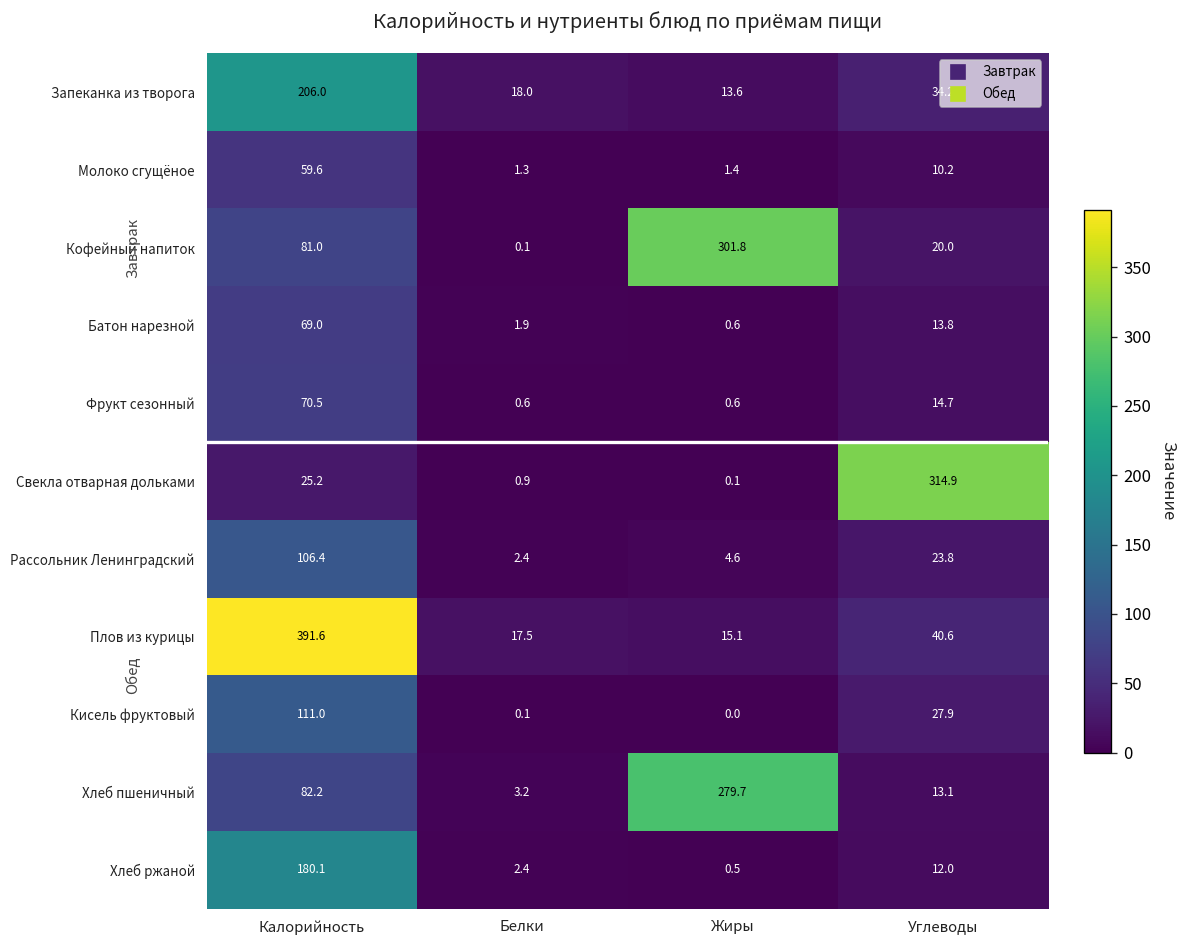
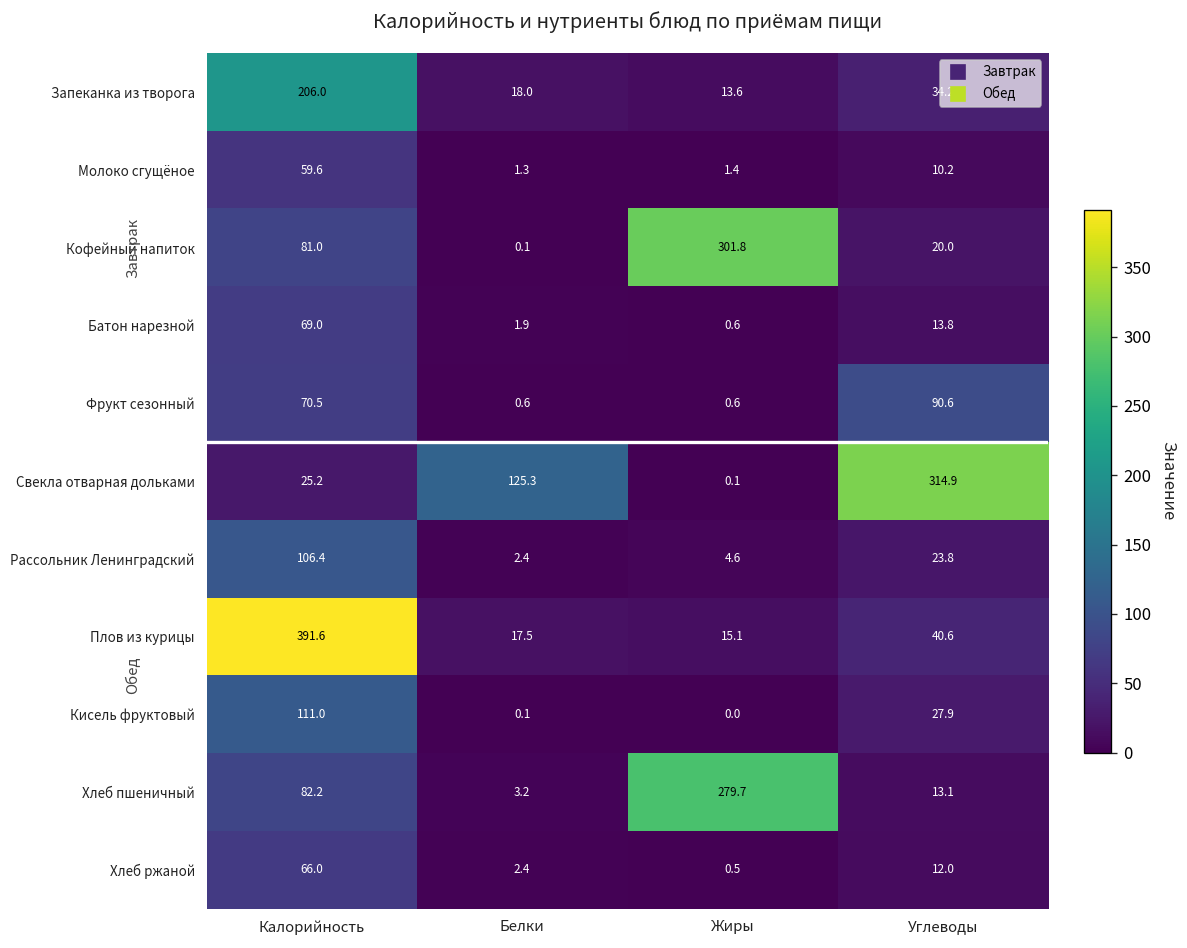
  {
    "Запеканка из творога": {
      "Калорийность": 206.0,
      "Белки": 18.0,
      "Жиры": 13.6
    },
    "Молоко сгущёное": {
      "Калорийность": 59.6,
      "Белки": 1.3,
      "Жиры": 1.4,
      "Углеводы": 10.2
    },
    "Кофейный напиток": {
      "Калорийность": 81.0,
      "Белки": 0.1,
      "Жиры": 301.8,
      "Углеводы": 20.0
    },
    "Батон нарезной": {
      "Калорийность": 69.0,
      "Белки": 1.9,
      "Жиры": 0.6,
      "Углеводы": 13.8
    },
    "Фрукт сезонный": {
      "Калорийность": 70.5,
      "Белки": 0.6,
      "Жиры": 0.6,
-     "Углеводы": 14.7
+     "Углеводы": 90.6
    },
    "Свекла отварная дольками": {
      "Калорийность": 25.2,
-     "Белки": 0.9,
+     "Белки": 125.3,
      "Жиры": 0.1,
      "Углеводы": 314.9
    },
    "Рассольник Ленинградский": {
      "Калорийность": 106.4,
      "Белки": 2.4,
      "Жиры": 4.6,
      "Углеводы": 23.8
    },
    "Плов из курицы": {
      "Калорийность": 391.6,
      "Белки": 17.5,
      "Жиры": 15.1,
      "Углеводы": 40.6
    },
    "Кисель фруктовый": {
      "Калорийность": 111.0,
      "Белки": 0.1,
      "Жиры": 0.0,
      "Углеводы": 27.9
    },
    "Хлеб пшеничный": {
      "Калорийность": 82.2,
      "Белки": 3.2,
      "Жиры": 279.7,
      "Углеводы": 13.1
    },
    "Хлеб ржаной": {
-     "Калорийность": 180.1,
+     "Калорийность": 66.0,
      "Белки": 2.4,
      "Жиры": 0.5,
      "Углеводы": 12.0
    }
  }
